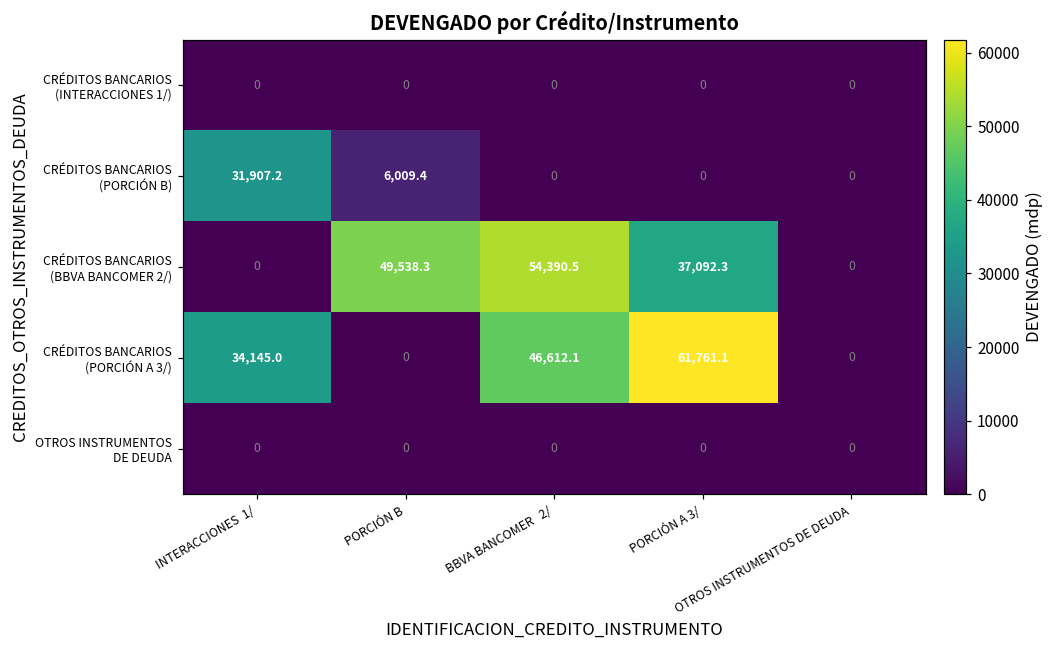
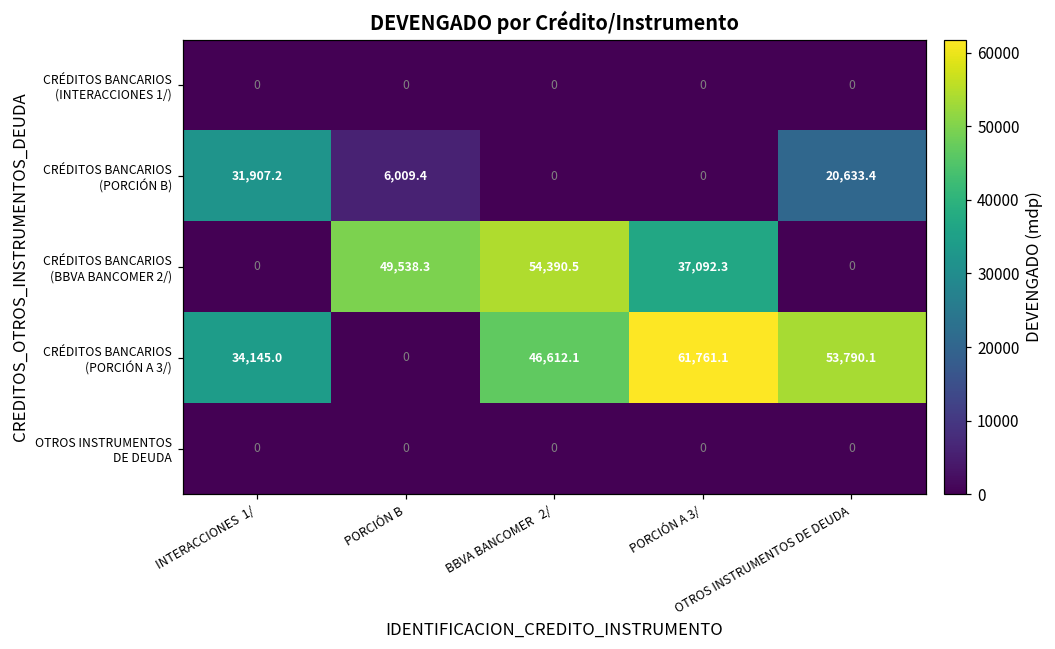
  {
    "CRÉDITOS BANCARIOS (INTERACCIONES 1/)": {
      "INTERACCIONES 1/": "0",
      "PORCIÓN B": "0",
      "BBVA BANCOMER 2/": "0",
      "PORCIÓN A 3/": "0",
      "OTROS INSTRUMENTOS DE DEUDA": "0"
    },
    "CRÉDITOS BANCARIOS (PORCIÓN B)": {
      "INTERACCIONES 1/": "31,907.2",
      "PORCIÓN B": "6,009.4",
      "BBVA BANCOMER 2/": "0",
      "PORCIÓN A 3/": "0",
-     "OTROS INSTRUMENTOS DE DEUDA": "0"
+     "OTROS INSTRUMENTOS DE DEUDA": "20,633.4"
    },
    "CRÉDITOS BANCARIOS (BBVA BANCOMER 2/)": {
      "INTERACCIONES 1/": "0",
      "PORCIÓN B": "49,538.3",
      "BBVA BANCOMER 2/": "54,390.5",
      "PORCIÓN A 3/": "37,092.3",
      "OTROS INSTRUMENTOS DE DEUDA": "0"
    },
    "CRÉDITOS BANCARIOS (PORCIÓN A 3/)": {
      "INTERACCIONES 1/": "34,145.0",
      "PORCIÓN B": "0",
      "BBVA BANCOMER 2/": "46,612.1",
      "PORCIÓN A 3/": "61,761.1",
-     "OTROS INSTRUMENTOS DE DEUDA": "0"
+     "OTROS INSTRUMENTOS DE DEUDA": "53,790.1"
    },
    "OTROS INSTRUMENTOS DE DEUDA": {
      "INTERACCIONES 1/": "0",
      "PORCIÓN B": "0",
      "BBVA BANCOMER 2/": "0",
      "PORCIÓN A 3/": "0",
      "OTROS INSTRUMENTOS DE DEUDA": "0"
    }
  }
